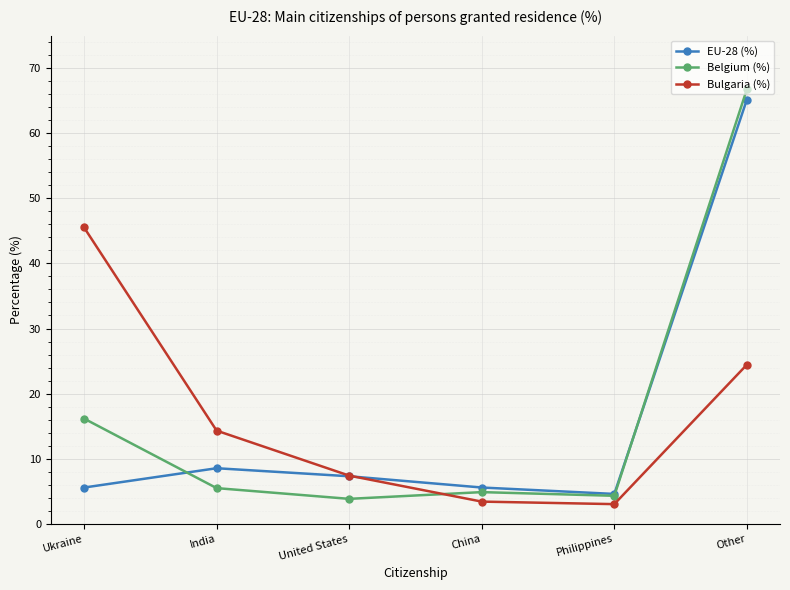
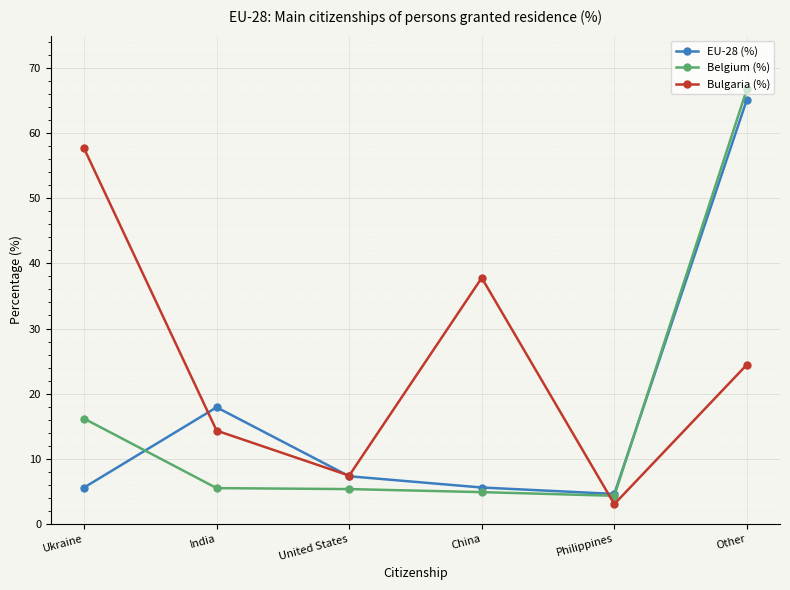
  {
    "EU-28 (%)": {
      "Ukraine": 6,
-     "India": 9,
+     "India": 18,
      "China": 6,
      "Other": 65
    },
    "Belgium (%)": {
      "Ukraine": 16,
      "India": 5,
-     "United States": 4,
+     "United States": 5,
      "China": 5
    },
    "Bulgaria (%)": {
-     "Ukraine": 46,
+     "Ukraine": 58,
      "India": 14,
-     "China": 3,
+     "China": 38,
      "Philippines": 3,
      "Other": 24
    }
  }
